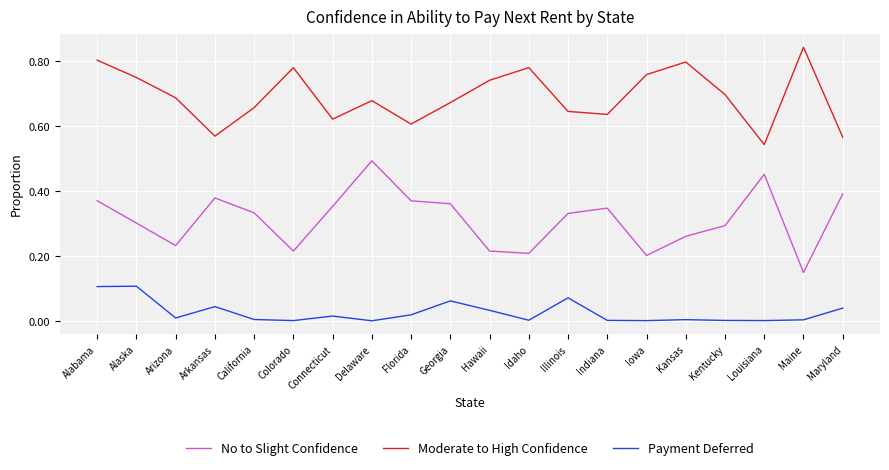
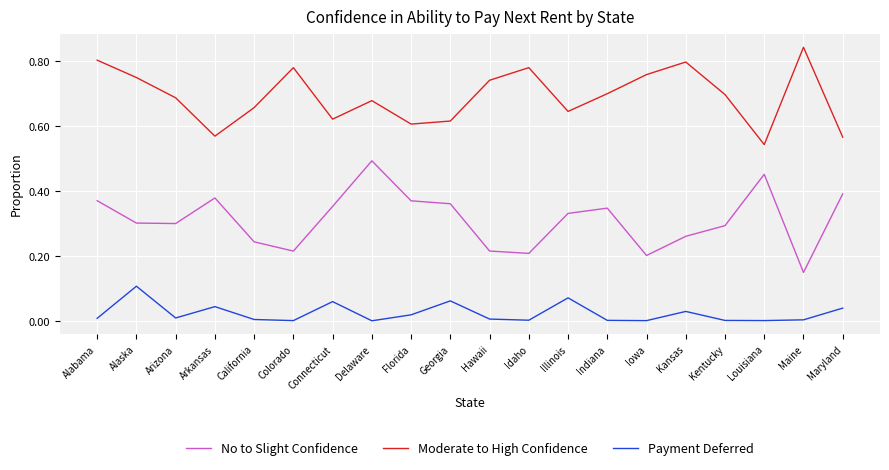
  {
    "No to Slight Confidence": {
      "Alabama": 0.37,
      "Alaska": 0.30,
-     "Arizona": 0.23,
+     "Arizona": 0.30,
      "Arkansas": 0.38,
-     "California": 0.33,
+     "California": 0.24,
      "Colorado": 0.22,
      "Connecticut": 0.35,
      "Delaware": 0.49,
      "Florida": 0.37,
      "Georgia": 0.36,
      "Hawaii": 0.22,
      "Idaho": 0.21,
      "Illinois": 0.33,
      "Indiana": 0.35,
      "Iowa": 0.20,
      "Kansas": 0.26,
      "Kentucky": 0.29,
      "Louisiana": 0.45,
      "Maine": 0.15,
      "Maryland": 0.39
    },
    "Moderate to High Confidence": {
      "Alabama": 0.80,
      "Alaska": 0.75,
      "Arizona": 0.69,
      "Arkansas": 0.57,
      "California": 0.66,
      "Colorado": 0.78,
      "Connecticut": 0.62,
      "Delaware": 0.68,
      "Florida": 0.61,
-     "Georgia": 0.67,
+     "Georgia": 0.62,
      "Hawaii": 0.74,
      "Idaho": 0.78,
      "Illinois": 0.65,
-     "Indiana": 0.64,
+     "Indiana": 0.70,
      "Iowa": 0.76,
      "Kansas": 0.80,
      "Kentucky": 0.70,
      "Louisiana": 0.54,
      "Maine": 0.84,
      "Maryland": 0.57
    },
    "Payment Deferred": {
-     "Alabama": 0.11,
+     "Alabama": 0.01,
      "Alaska": 0.11,
      "Arizona": 0.01,
      "Arkansas": 0.05,
      "California": 0.01,
      "Colorado": 0.00,
-     "Connecticut": 0.02,
+     "Connecticut": 0.06,
      "Delaware": 0.00,
      "Florida": 0.02,
      "Georgia": 0.06,
-     "Hawaii": 0.03,
+     "Hawaii": 0.01,
      "Idaho": 0.00,
      "Illinois": 0.07,
      "Indiana": 0.00,
      "Iowa": 0.00,
-     "Kansas": 0.01,
+     "Kansas": 0.03,
      "Kentucky": 0.00,
      "Louisiana": 0.00,
      "Maine": 0.00,
      "Maryland": 0.04
    }
  }
